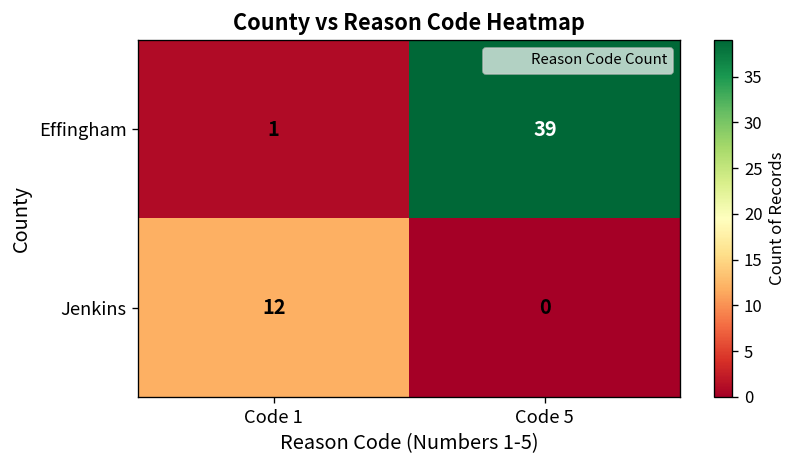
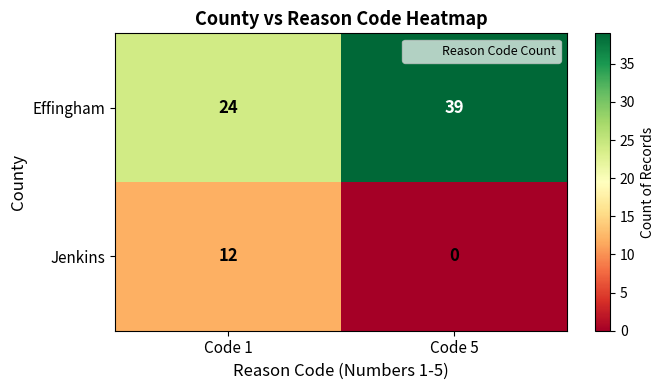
  {
    "Effingham": {
-     "Code 1": 1,
+     "Code 1": 24,
      "Code 5": 39
    },
    "Jenkins": {
      "Code 1": 12,
      "Code 5": 0
    }
  }
